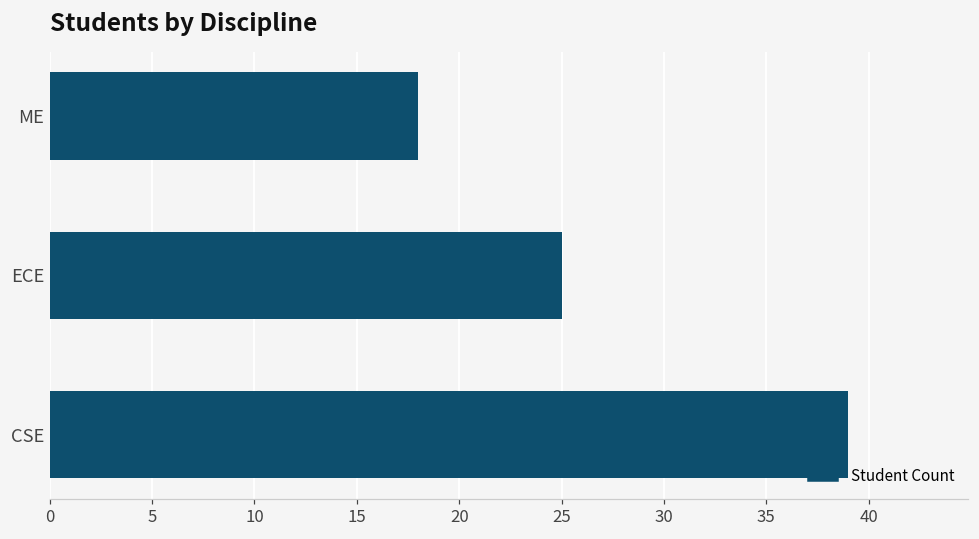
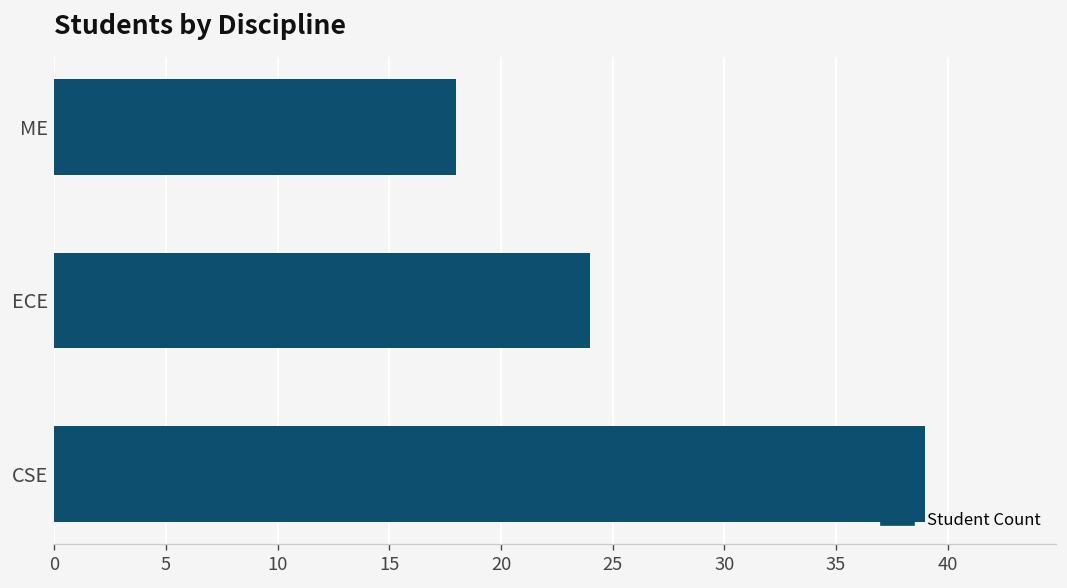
  {
    "ME": 18,
-   "ECE": 25,
+   "ECE": 24,
    "CSE": 39
  }
